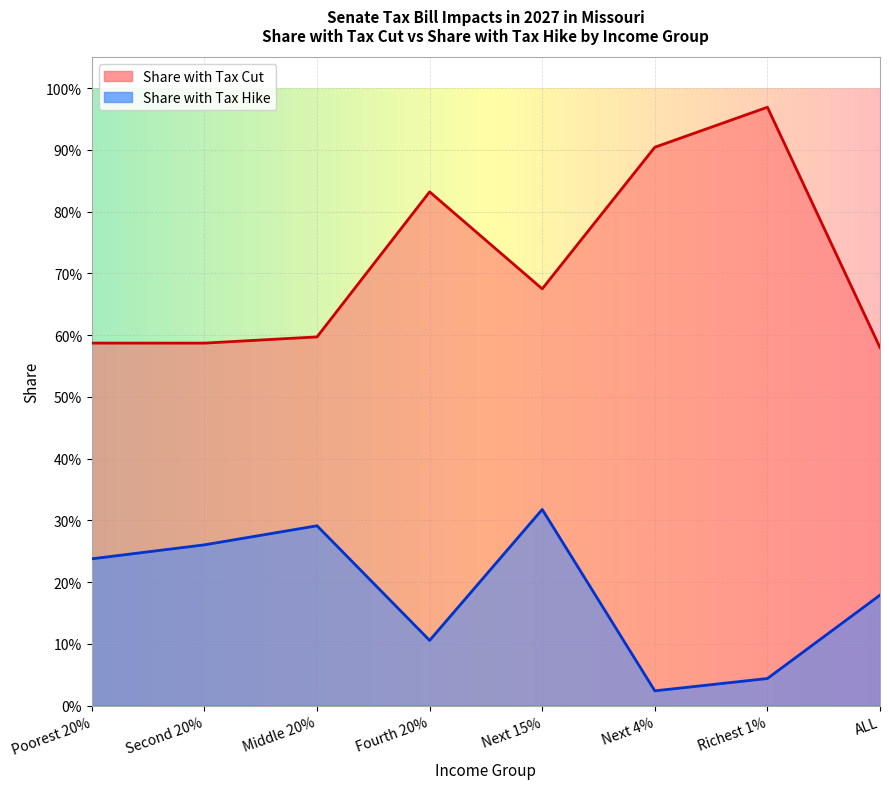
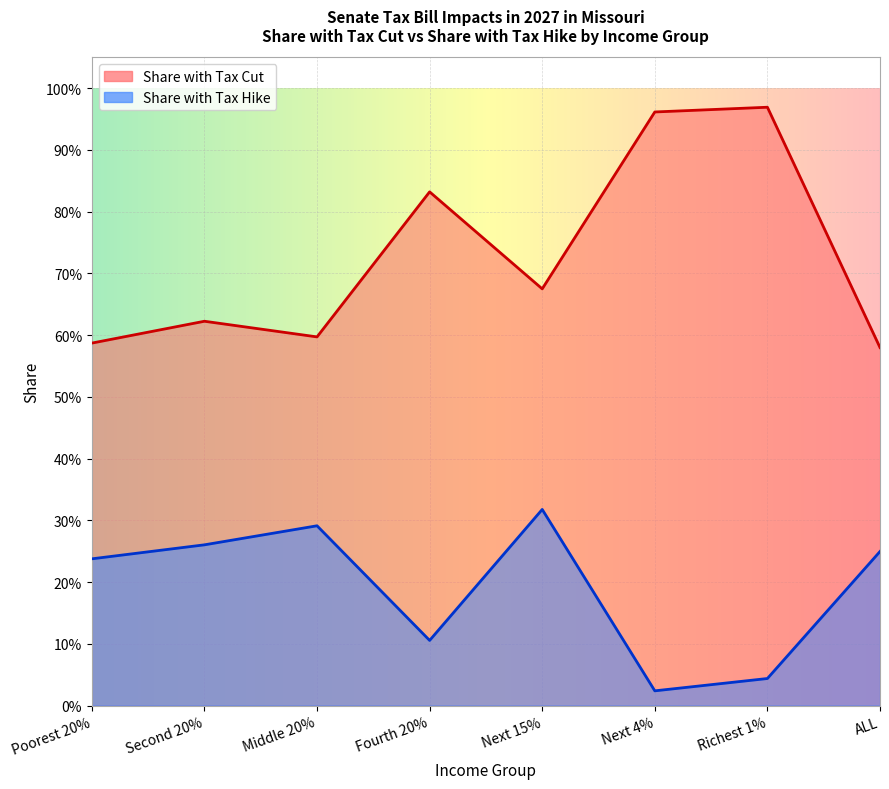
  {
    "Share with Tax Cut": {
      "Poorest 20%": "59%",
-     "Second 20%": "59%",
+     "Second 20%": "62%",
      "Middle 20%": "60%",
      "Fourth 20%": "83%",
      "Next 15%": "67%",
-     "Next 4%": "90%",
+     "Next 4%": "96%",
      "Richest 1%": "97%",
      "ALL": "58%"
    },
    "Share with Tax Hike": {
      "Poorest 20%": "24%",
      "Second 20%": "26%",
      "Middle 20%": "29%",
      "Fourth 20%": "11%",
      "Next 15%": "32%",
      "Next 4%": "2%",
      "Richest 1%": "4%",
-     "ALL": "18%"
+     "ALL": "25%"
    }
  }
